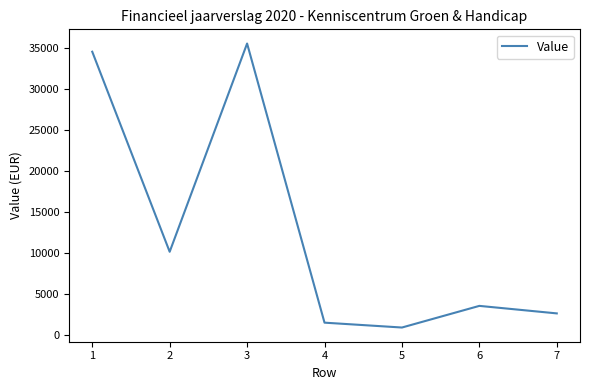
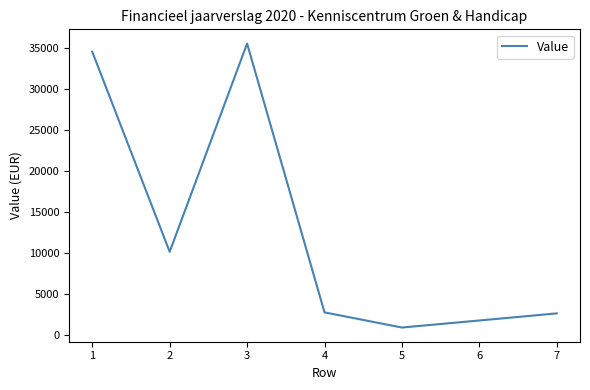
  {
    "1": 35000,
    "2": 10000,
    "3": 36000,
-   "4": 1000,
+   "4": 3000,
    "5": 1000,
-   "6": 4000,
+   "6": 2000,
    "7": 3000
  }
